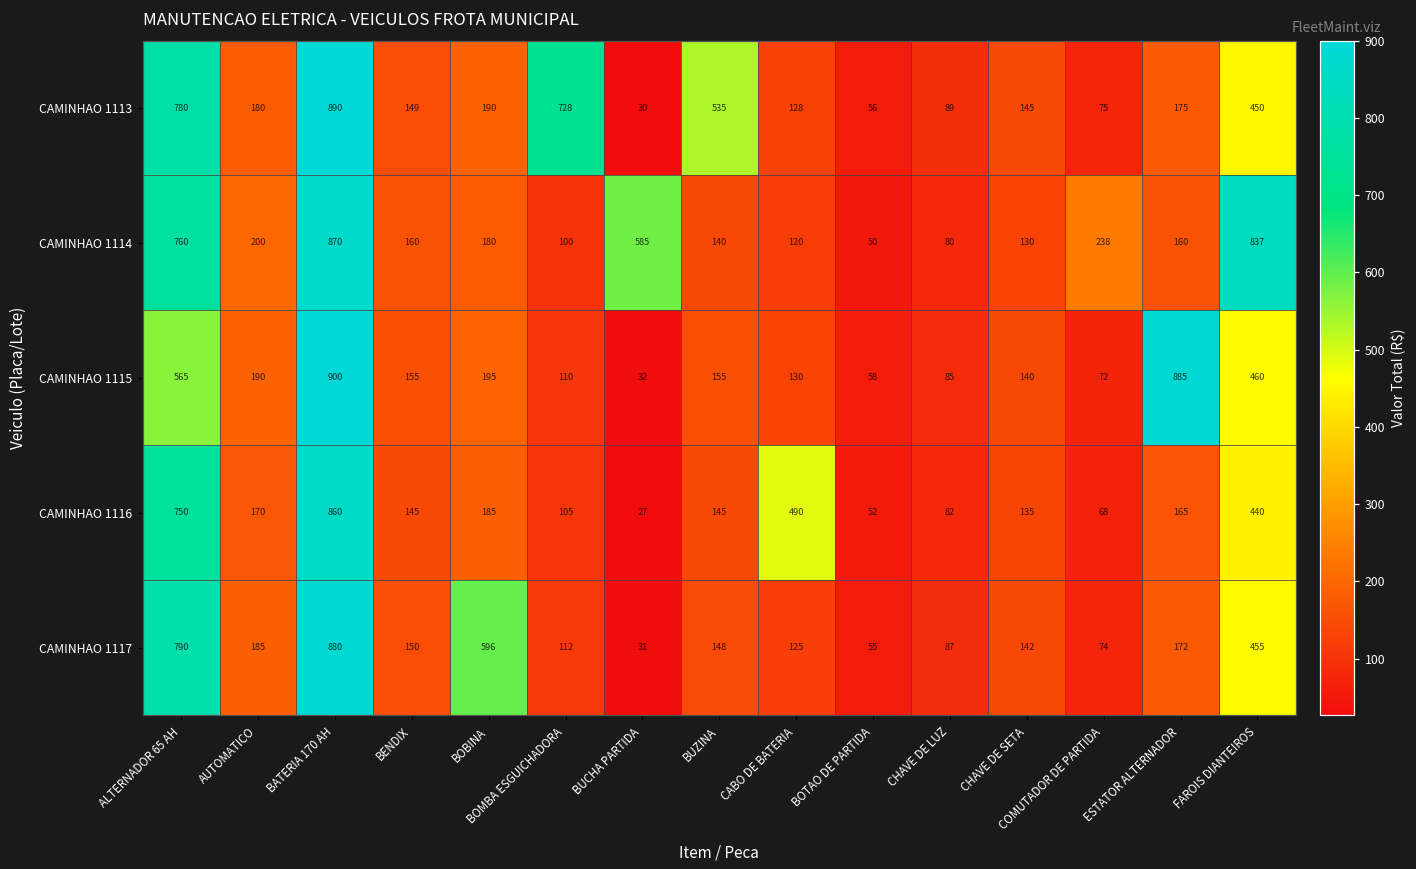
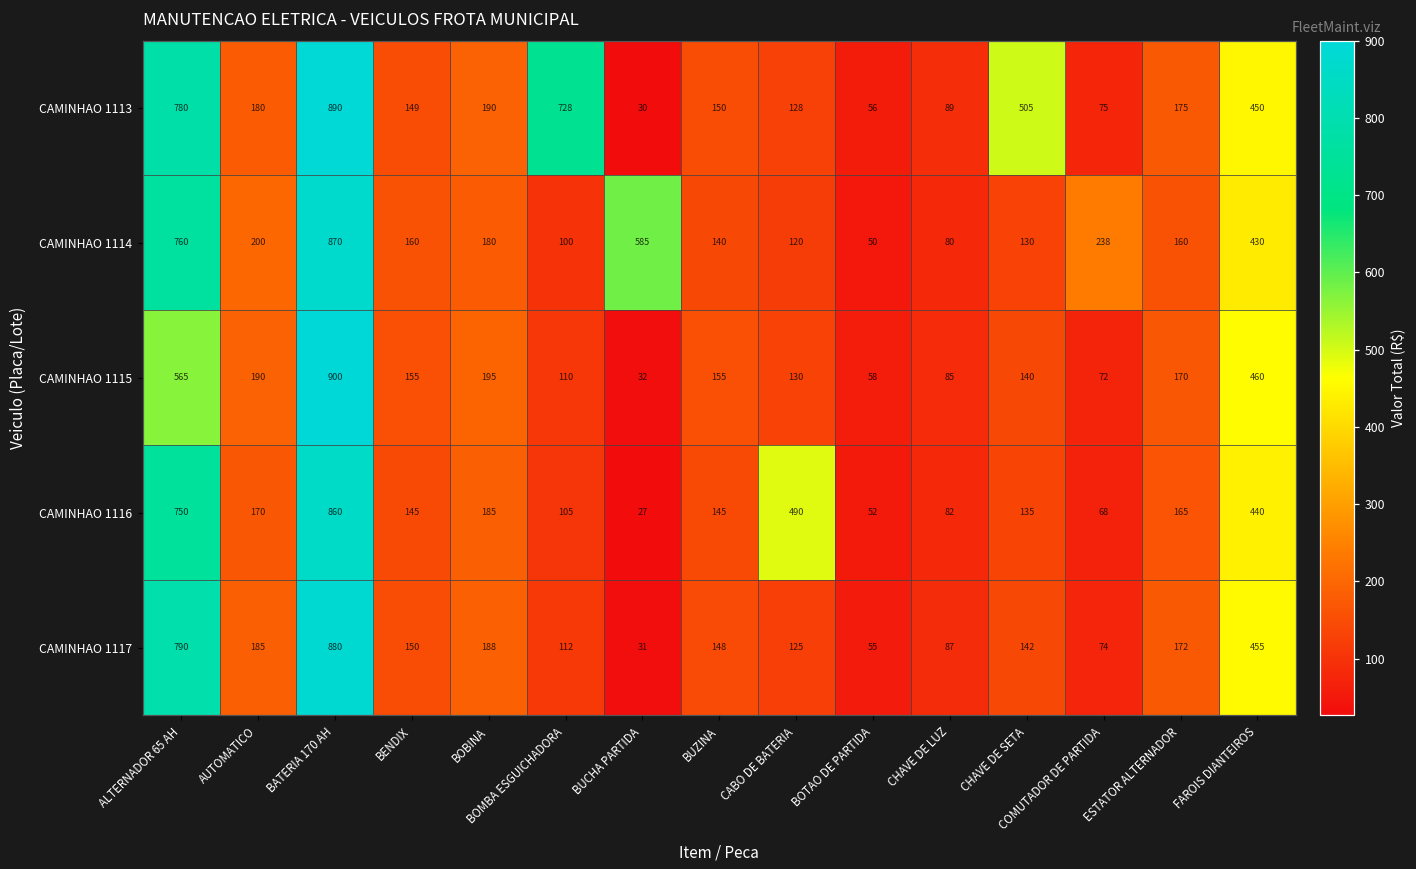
  {
    "CAMINHAO 1113": {
      "ALTERNADOR 65 AH": 780,
      "AUTOMATICO": 180,
      "BATERIA 170 AH": 890,
      "BENDIX": 149,
      "BOBINA": 190,
      "BOMBA ESGUICHADORA": 728,
      "BUCHA PARTIDA": 30,
-     "BUZINA": 535,
+     "BUZINA": 150,
      "CABO DE BATERIA": 128,
      "BOTAO DE PARTIDA": 56,
      "CHAVE DE LUZ": 89,
-     "CHAVE DE SETA": 145,
+     "CHAVE DE SETA": 505,
      "COMUTADOR DE PARTIDA": 75,
      "ESTATOR ALTERNADOR": 175,
      "FAROIS DIANTEIROS": 450
    },
    "CAMINHAO 1114": {
      "ALTERNADOR 65 AH": 760,
      "AUTOMATICO": 200,
      "BATERIA 170 AH": 870,
      "BENDIX": 160,
      "BOBINA": 180,
      "BOMBA ESGUICHADORA": 100,
      "BUCHA PARTIDA": 585,
      "BUZINA": 140,
      "CABO DE BATERIA": 120,
      "BOTAO DE PARTIDA": 50,
      "CHAVE DE LUZ": 80,
      "CHAVE DE SETA": 130,
      "COMUTADOR DE PARTIDA": 238,
      "ESTATOR ALTERNADOR": 160,
-     "FAROIS DIANTEIROS": 837
+     "FAROIS DIANTEIROS": 430
    },
    "CAMINHAO 1115": {
      "ALTERNADOR 65 AH": 565,
      "AUTOMATICO": 190,
      "BATERIA 170 AH": 900,
      "BENDIX": 155,
      "BOBINA": 195,
      "BOMBA ESGUICHADORA": 110,
      "BUCHA PARTIDA": 32,
      "BUZINA": 155,
      "CABO DE BATERIA": 130,
      "BOTAO DE PARTIDA": 58,
      "CHAVE DE LUZ": 85,
      "CHAVE DE SETA": 140,
      "COMUTADOR DE PARTIDA": 72,
-     "ESTATOR ALTERNADOR": 885,
+     "ESTATOR ALTERNADOR": 170,
      "FAROIS DIANTEIROS": 460
    },
    "CAMINHAO 1116": {
      "ALTERNADOR 65 AH": 750,
      "AUTOMATICO": 170,
      "BATERIA 170 AH": 860,
      "BENDIX": 145,
      "BOBINA": 185,
      "BOMBA ESGUICHADORA": 105,
      "BUCHA PARTIDA": 27,
      "BUZINA": 145,
      "CABO DE BATERIA": 490,
      "BOTAO DE PARTIDA": 52,
      "CHAVE DE LUZ": 82,
      "CHAVE DE SETA": 135,
      "COMUTADOR DE PARTIDA": 68,
      "ESTATOR ALTERNADOR": 165,
      "FAROIS DIANTEIROS": 440
    },
    "CAMINHAO 1117": {
      "ALTERNADOR 65 AH": 790,
      "AUTOMATICO": 185,
      "BATERIA 170 AH": 880,
      "BENDIX": 150,
-     "BOBINA": 596,
+     "BOBINA": 188,
      "BOMBA ESGUICHADORA": 112,
      "BUCHA PARTIDA": 31,
      "BUZINA": 148,
      "CABO DE BATERIA": 125,
      "BOTAO DE PARTIDA": 55,
      "CHAVE DE LUZ": 87,
      "CHAVE DE SETA": 142,
      "COMUTADOR DE PARTIDA": 74,
      "ESTATOR ALTERNADOR": 172,
      "FAROIS DIANTEIROS": 455
    }
  }
